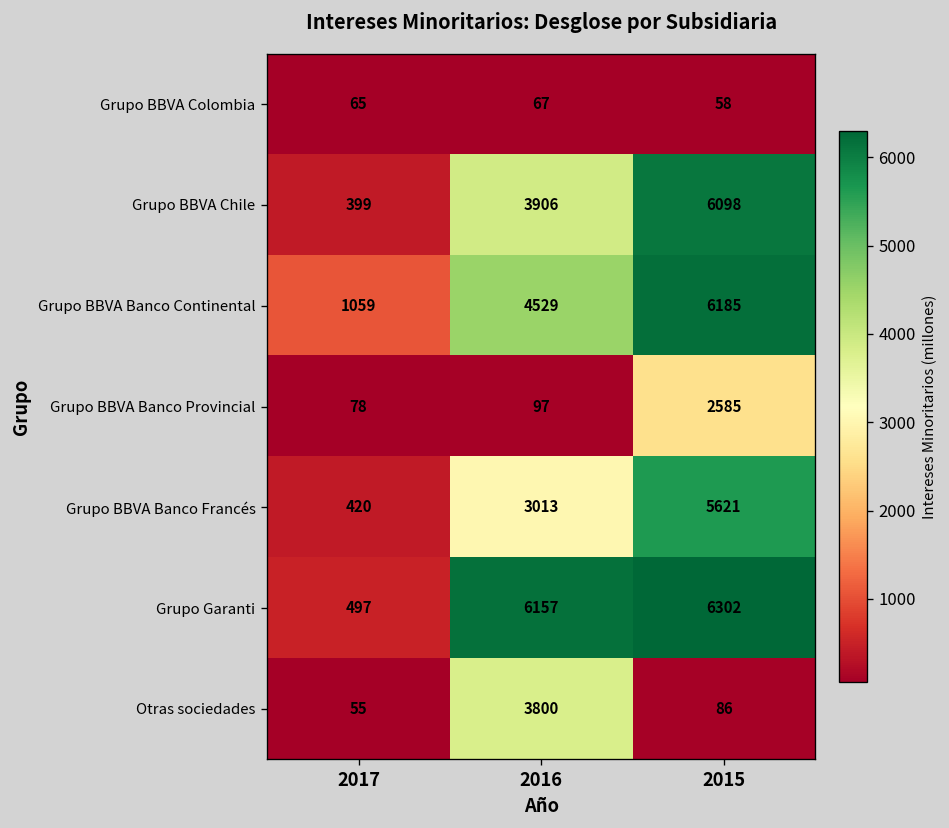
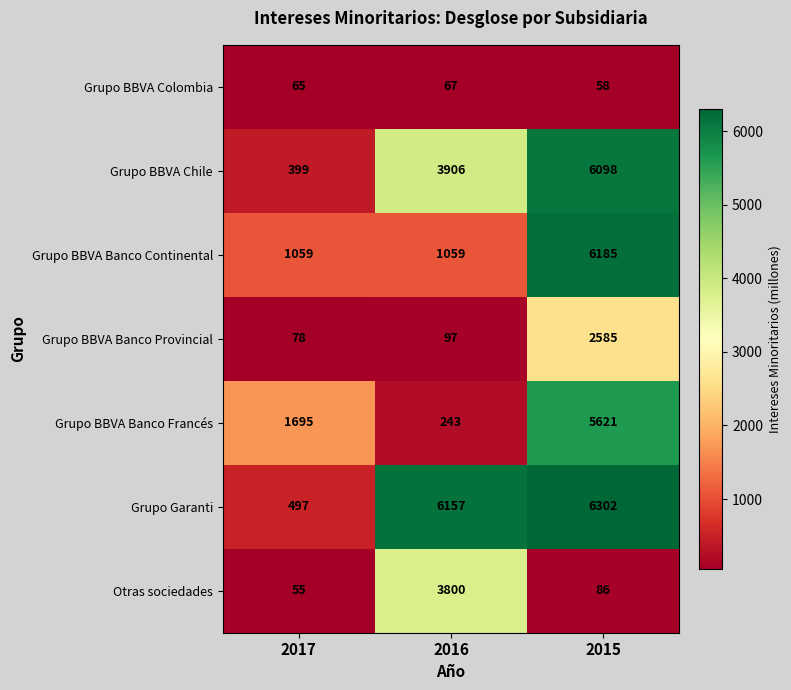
  {
    "Grupo BBVA Colombia": {
      "2017": 65,
      "2016": 67,
      "2015": 58
    },
    "Grupo BBVA Chile": {
      "2017": 399,
      "2016": 3906,
      "2015": 6098
    },
    "Grupo BBVA Banco Continental": {
      "2017": 1059,
-     "2016": 4529,
+     "2016": 1059,
      "2015": 6185
    },
    "Grupo BBVA Banco Provincial": {
      "2017": 78,
      "2016": 97,
      "2015": 2585
    },
    "Grupo BBVA Banco Francés": {
-     "2017": 420,
-     "2016": 3013,
+     "2017": 1695,
+     "2016": 243,
      "2015": 5621
    },
    "Grupo Garanti": {
      "2017": 497,
      "2016": 6157,
      "2015": 6302
    },
    "Otras sociedades": {
      "2017": 55,
      "2016": 3800,
      "2015": 86
    }
  }
